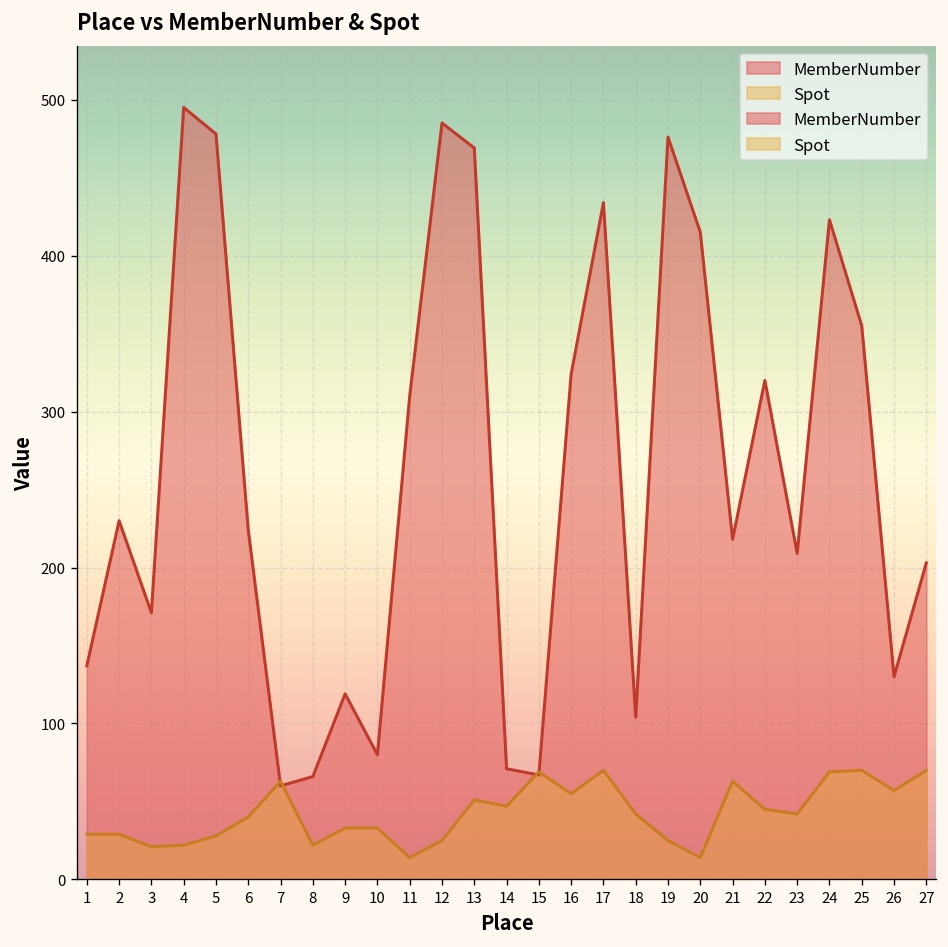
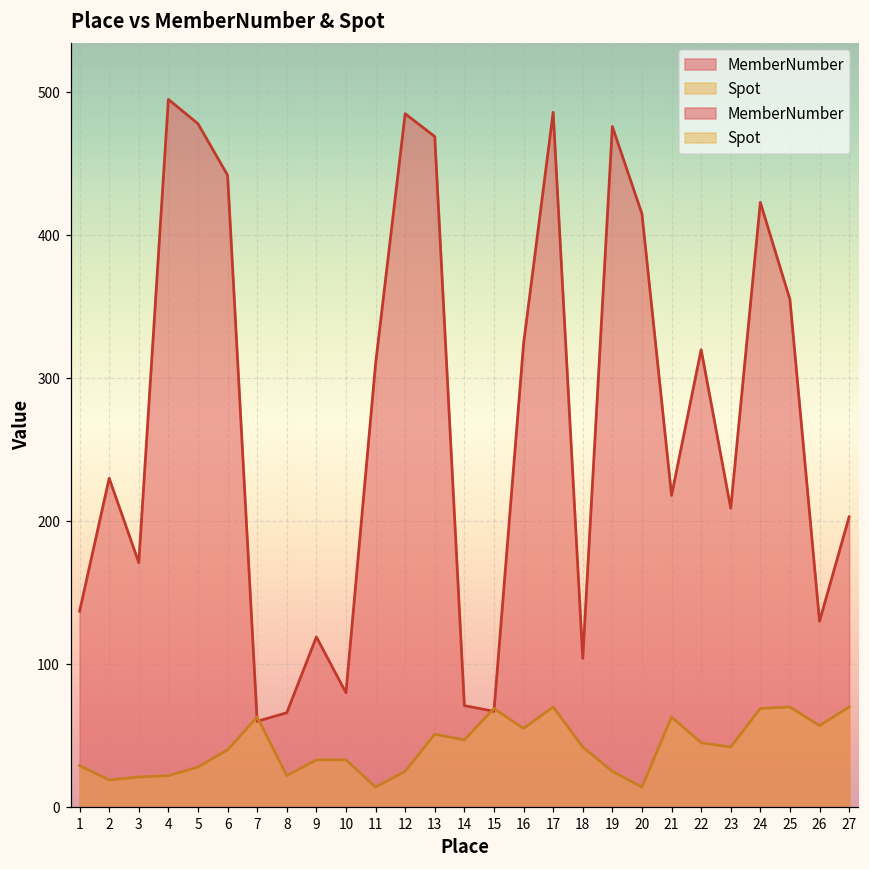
  {
    "MemberNumber": {
      "1": 137,
      "2": 230,
      "3": 171,
      "4": 495,
      "5": 478,
-     "6": 224,
+     "6": 442,
      "7": 60,
      "8": 66,
      "9": 119,
      "10": 80,
      "11": 310,
      "12": 485,
      "13": 469,
      "14": 71,
      "15": 67,
      "16": 324,
-     "17": 434,
+     "17": 486,
      "18": 104,
      "19": 476,
      "20": 415,
      "21": 218,
      "22": 320,
      "23": 209,
      "24": 423,
      "25": 355,
      "26": 130,
      "27": 203
    },
    "Spot": {
      "1": 29,
-     "2": 29,
+     "2": 19,
      "3": 21,
      "4": 22,
      "5": 28,
      "6": 40,
      "7": 63,
      "8": 22,
      "9": 33,
      "10": 33,
      "11": 14,
      "12": 25,
      "13": 51,
      "14": 47,
      "15": 69,
      "16": 55,
      "17": 70,
      "18": 42,
      "19": 25,
      "20": 14,
      "21": 63,
      "22": 45,
      "23": 42,
      "24": 69,
      "25": 70,
      "26": 57,
      "27": 70
    }
  }
